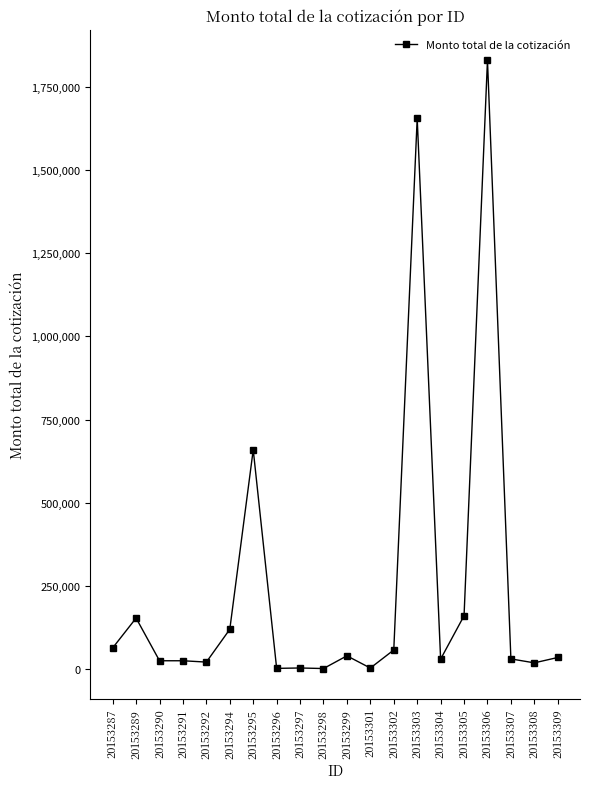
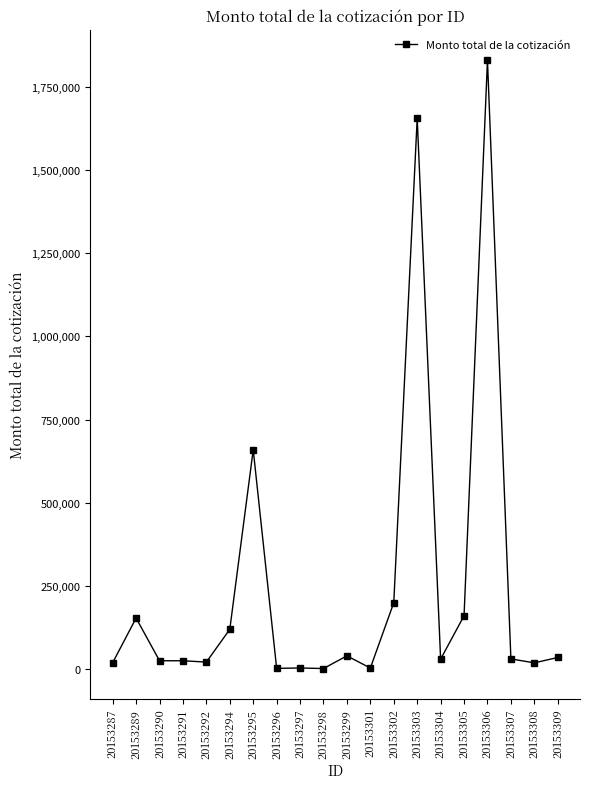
  {
-   "20153287": "60,000",
+   "20153287": "20,000",
    "20153289": "150,000",
    "20153290": "30,000",
    "20153291": "30,000",
    "20153292": "20,000",
    "20153294": "120,000",
    "20153295": "660,000",
    "20153296": "0",
    "20153297": "0",
    "20153298": "0",
    "20153299": "40,000",
    "20153301": "0",
-   "20153302": "60,000",
+   "20153302": "200,000",
    "20153303": "1,660,000",
    "20153304": "30,000",
    "20153305": "160,000",
    "20153306": "1,830,000",
    "20153307": "30,000",
    "20153308": "20,000",
    "20153309": "40,000"
  }
